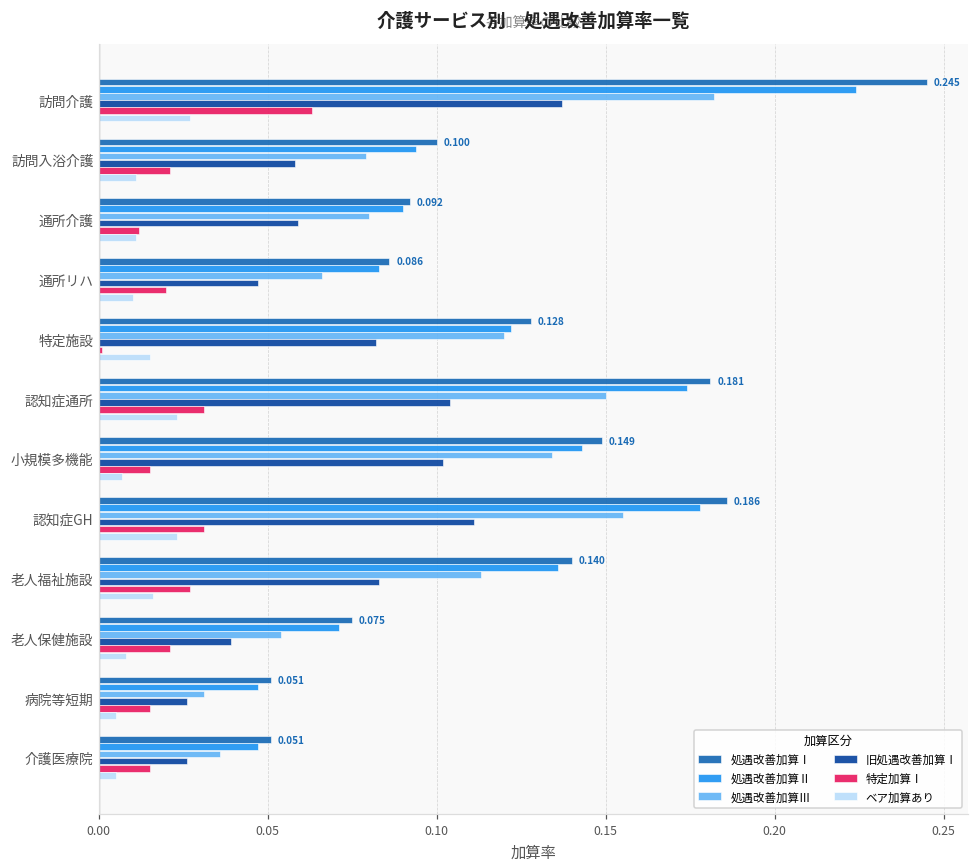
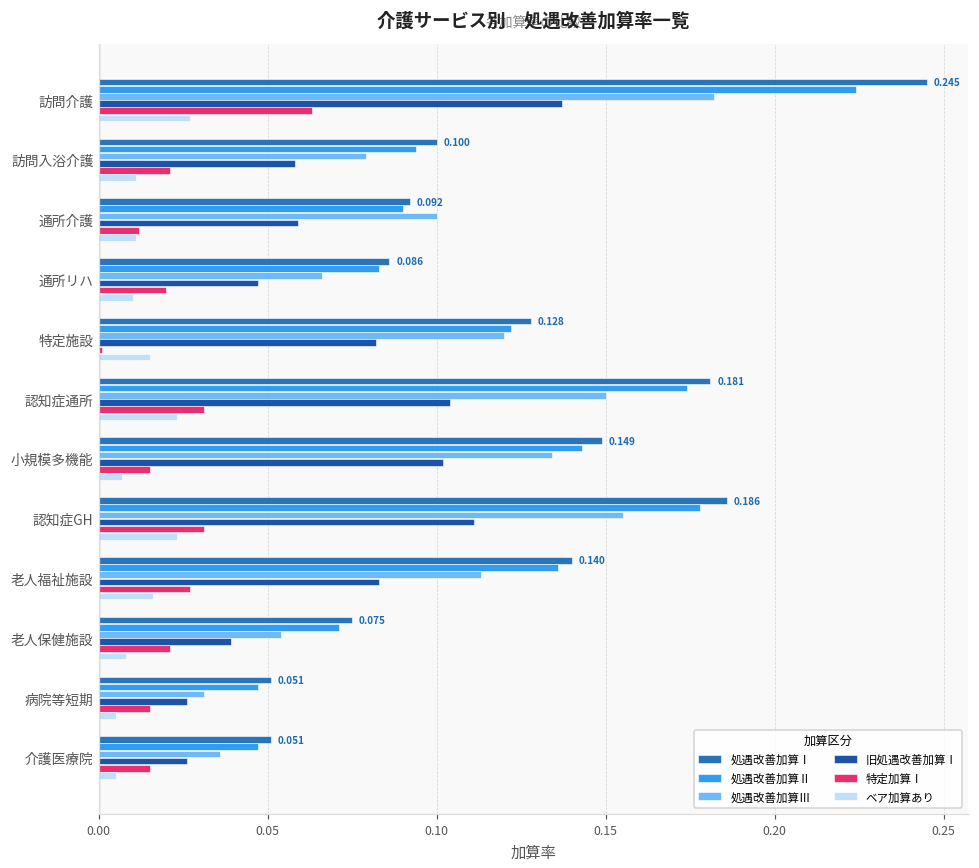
  {
    "処遇改善加算Ⅱ": {
      "訪問介護": 0.224,
      "訪問入浴介護": 0.094,
      "通所介護": 0.09,
      "通所リハ": 0.083,
      "特定施設": 0.122,
      "認知症通所": 0.174,
      "小規模多機能": 0.143,
      "認知症GH": 0.178,
      "老人福祉施設": 0.136,
      "老人保健施設": 0.071,
      "病院等短期": 0.047,
      "介護医療院": 0.047
    },
    "処遇改善加算Ⅲ": {
      "訪問介護": 0.182,
      "訪問入浴介護": 0.079,
-     "通所介護": 0.08,
+     "通所介護": 0.10,
      "通所リハ": 0.066,
      "特定施設": 0.12,
      "認知症通所": 0.15,
      "小規模多機能": 0.134,
      "認知症GH": 0.155,
      "老人福祉施設": 0.113,
      "老人保健施設": 0.054,
      "病院等短期": 0.031,
      "介護医療院": 0.036
    },
    "特定加算Ⅰ": {
      "訪問介護": 0.063,
      "訪問入浴介護": 0.021,
      "通所介護": 0.012,
      "通所リハ": 0.02,
      "特定施設": 0.001,
      "認知症通所": 0.031,
      "小規模多機能": 0.015,
      "認知症GH": 0.031,
      "老人福祉施設": 0.027,
      "老人保健施設": 0.021,
      "病院等短期": 0.015,
      "介護医療院": 0.015
    },
    "ベア加算あり": {
      "訪問介護": 0.027,
      "訪問入浴介護": 0.011,
      "通所介護": 0.011,
      "通所リハ": 0.01,
      "特定施設": 0.015,
      "認知症通所": 0.023,
      "小規模多機能": 0.007,
      "認知症GH": 0.023,
      "老人福祉施設": 0.016,
      "老人保健施設": 0.008,
      "病院等短期": 0.005,
      "介護医療院": 0.005
    }
  }
